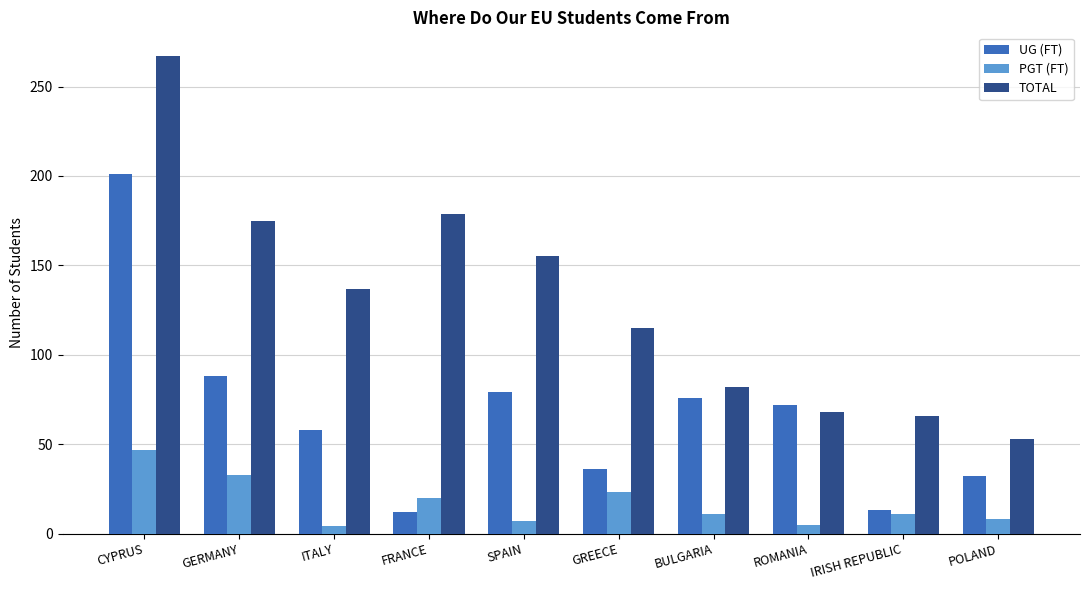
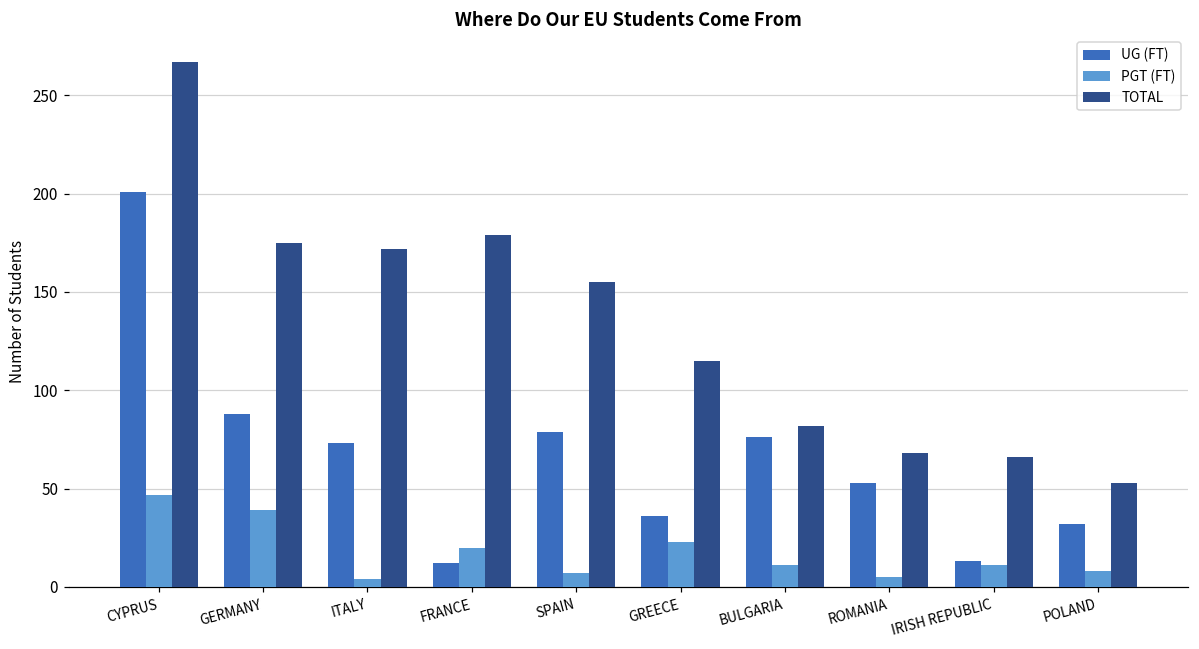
  {
    "UG (FT)": {
      "CYPRUS": 201,
      "GERMANY": 88,
-     "ITALY": 58,
+     "ITALY": 73,
      "FRANCE": 12,
      "SPAIN": 79,
      "GREECE": 36,
      "BULGARIA": 76,
-     "ROMANIA": 72,
+     "ROMANIA": 53,
      "IRISH REPUBLIC": 13,
      "POLAND": 32
    },
    "PGT (FT)": {
      "CYPRUS": 47,
-     "GERMANY": 33,
+     "GERMANY": 39,
      "ITALY": 4,
      "FRANCE": 20,
      "SPAIN": 7,
      "GREECE": 23,
      "BULGARIA": 11,
      "ROMANIA": 5,
      "IRISH REPUBLIC": 11,
      "POLAND": 8
    },
    "TOTAL": {
      "CYPRUS": 267,
      "GERMANY": 175,
-     "ITALY": 137,
+     "ITALY": 172,
      "FRANCE": 179,
      "SPAIN": 155,
      "GREECE": 115,
      "BULGARIA": 82,
      "ROMANIA": 68,
      "IRISH REPUBLIC": 66,
      "POLAND": 53
    }
  }
